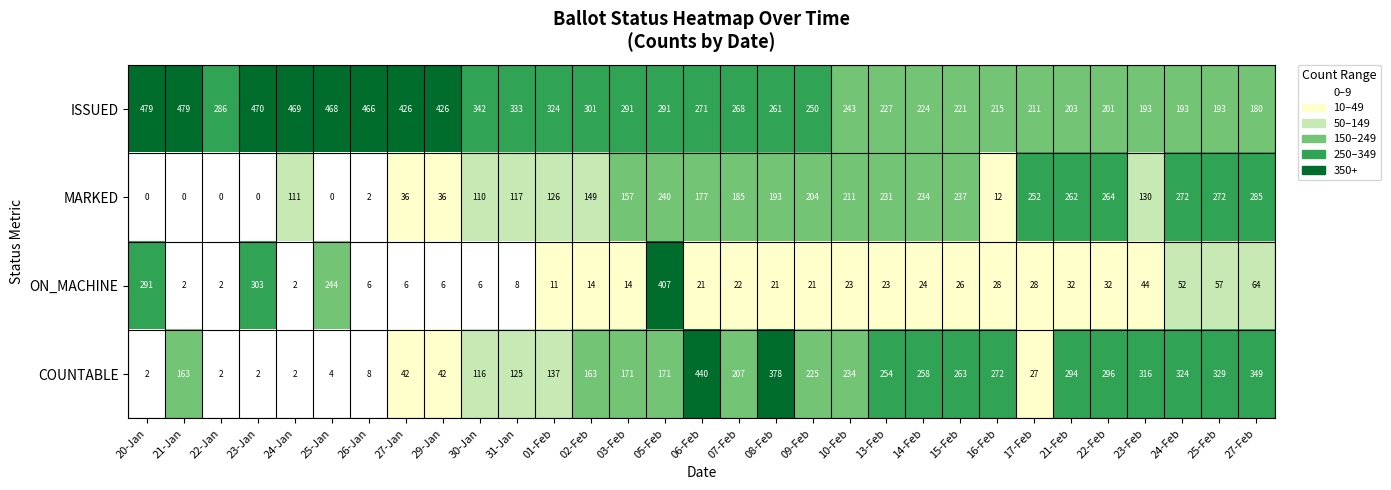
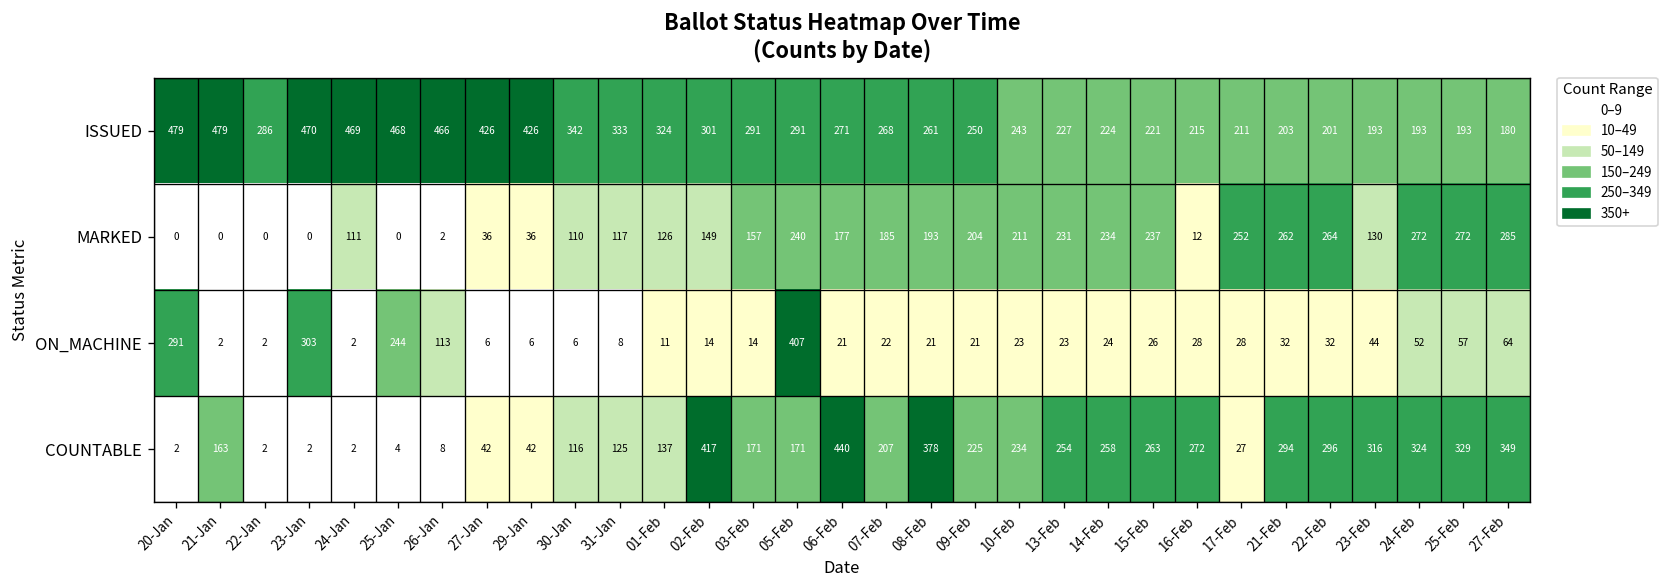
  {
    "ISSUED": {
      "20-Jan": 479,
      "21-Jan": 479,
      "22-Jan": 286,
      "23-Jan": 470,
      "24-Jan": 469,
      "25-Jan": 468,
      "26-Jan": 466,
      "27-Jan": 426,
      "29-Jan": 426,
      "30-Jan": 342,
      "31-Jan": 333,
      "01-Feb": 324,
      "02-Feb": 301,
      "03-Feb": 291,
      "05-Feb": 291,
      "06-Feb": 271,
      "07-Feb": 268,
      "08-Feb": 261,
      "09-Feb": 250,
      "10-Feb": 243,
      "13-Feb": 227,
      "14-Feb": 224,
      "15-Feb": 221,
      "16-Feb": 215,
      "17-Feb": 211,
      "21-Feb": 203,
      "22-Feb": 201,
      "23-Feb": 193,
      "24-Feb": 193,
      "25-Feb": 193,
      "27-Feb": 180
    },
    "MARKED": {
      "20-Jan": 0,
      "21-Jan": 0,
      "22-Jan": 0,
      "23-Jan": 0,
      "24-Jan": 111,
      "25-Jan": 0,
      "26-Jan": 2,
      "27-Jan": 36,
      "29-Jan": 36,
      "30-Jan": 110,
      "31-Jan": 117,
      "01-Feb": 126,
      "02-Feb": 149,
      "03-Feb": 157,
      "05-Feb": 240,
      "06-Feb": 177,
      "07-Feb": 185,
      "08-Feb": 193,
      "09-Feb": 204,
      "10-Feb": 211,
      "13-Feb": 231,
      "14-Feb": 234,
      "15-Feb": 237,
      "16-Feb": 12,
      "17-Feb": 252,
      "21-Feb": 262,
      "22-Feb": 264,
      "23-Feb": 130,
      "24-Feb": 272,
      "25-Feb": 272,
      "27-Feb": 285
    },
    "ON_MACHINE": {
      "20-Jan": 291,
      "21-Jan": 2,
      "22-Jan": 2,
      "23-Jan": 303,
      "24-Jan": 2,
      "25-Jan": 244,
-     "26-Jan": 6,
+     "26-Jan": 113,
      "27-Jan": 6,
      "29-Jan": 6,
      "30-Jan": 6,
      "31-Jan": 8,
      "01-Feb": 11,
      "02-Feb": 14,
      "03-Feb": 14,
      "05-Feb": 407,
      "06-Feb": 21,
      "07-Feb": 22,
      "08-Feb": 21,
      "09-Feb": 21,
      "10-Feb": 23,
      "13-Feb": 23,
      "14-Feb": 24,
      "15-Feb": 26,
      "16-Feb": 28,
      "17-Feb": 28,
      "21-Feb": 32,
      "22-Feb": 32,
      "23-Feb": 44,
      "24-Feb": 52,
      "25-Feb": 57,
      "27-Feb": 64
    },
    "COUNTABLE": {
      "20-Jan": 2,
      "21-Jan": 163,
      "22-Jan": 2,
      "23-Jan": 2,
      "24-Jan": 2,
      "25-Jan": 4,
      "26-Jan": 8,
      "27-Jan": 42,
      "29-Jan": 42,
      "30-Jan": 116,
      "31-Jan": 125,
      "01-Feb": 137,
-     "02-Feb": 163,
+     "02-Feb": 417,
      "03-Feb": 171,
      "05-Feb": 171,
      "06-Feb": 440,
      "07-Feb": 207,
      "08-Feb": 378,
      "09-Feb": 225,
      "10-Feb": 234,
      "13-Feb": 254,
      "14-Feb": 258,
      "15-Feb": 263,
      "16-Feb": 272,
      "17-Feb": 27,
      "21-Feb": 294,
      "22-Feb": 296,
      "23-Feb": 316,
      "24-Feb": 324,
      "25-Feb": 329,
      "27-Feb": 349
    }
  }
